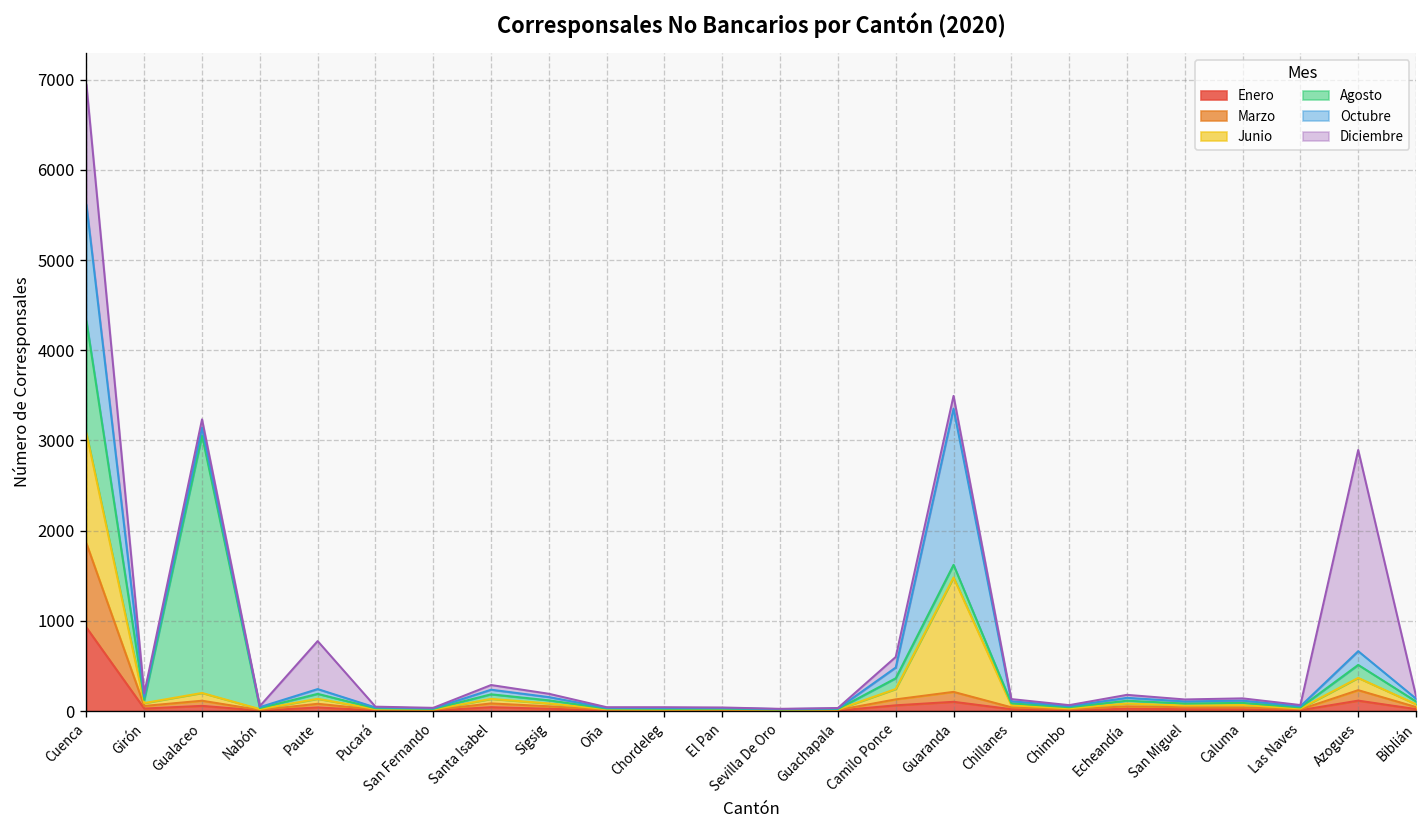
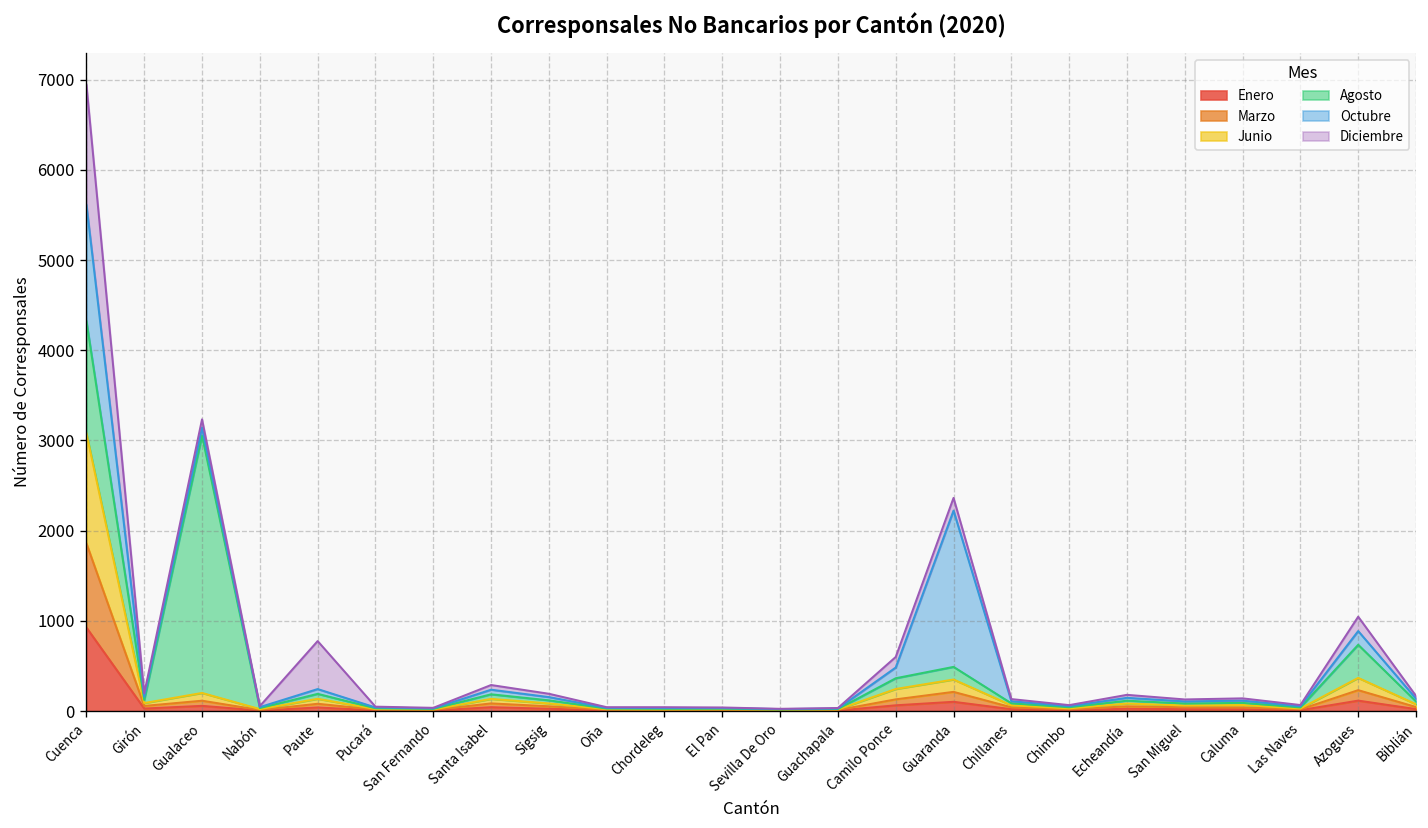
  {
    "Junio": {
      "Cuenca": 1200,
      "Gualaceo": 100,
      "Paute": 100,
      "Santa Isabel": 100,
      "Camilo Ponce": 100,
-     "Guaranda": 1300,
+     "Guaranda": 100,
      "Azogues": 100
    },
    "Agosto": {
      "Cuenca": 1200,
      "Girón": 0,
      "Gualaceo": 2900,
      "Paute": 100,
      "Santa Isabel": 100,
      "Sigsig": 0,
      "Camilo Ponce": 100,
      "Guaranda": 100,
-     "Azogues": 100
+     "Azogues": 400
    },
    "Octubre": {
      "Cuenca": 1300,
      "Girón": 0,
      "Gualaceo": 100,
      "Paute": 100,
      "Santa Isabel": 100,
      "Sigsig": 0,
      "Camilo Ponce": 100,
      "Guaranda": 1700,
      "Azogues": 200
    },
    "Diciembre": {
      "Cuenca": 1300,
      "Girón": 0,
      "Gualaceo": 100,
      "Paute": 500,
      "Santa Isabel": 100,
      "Sigsig": 0,
      "Camilo Ponce": 100,
      "Guaranda": 100,
-     "Azogues": 2200
+     "Azogues": 200
    }
  }
